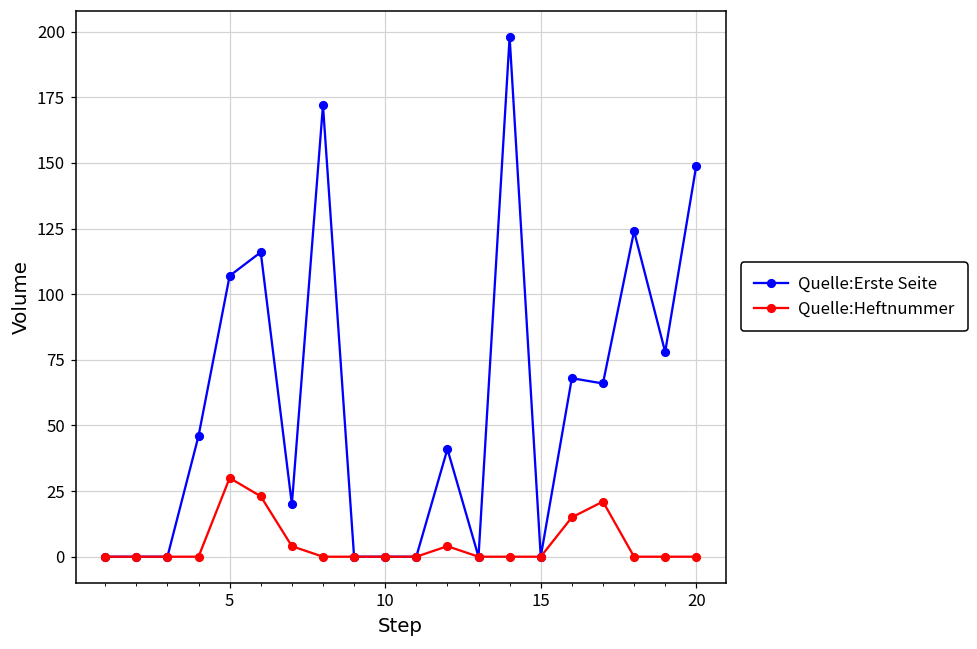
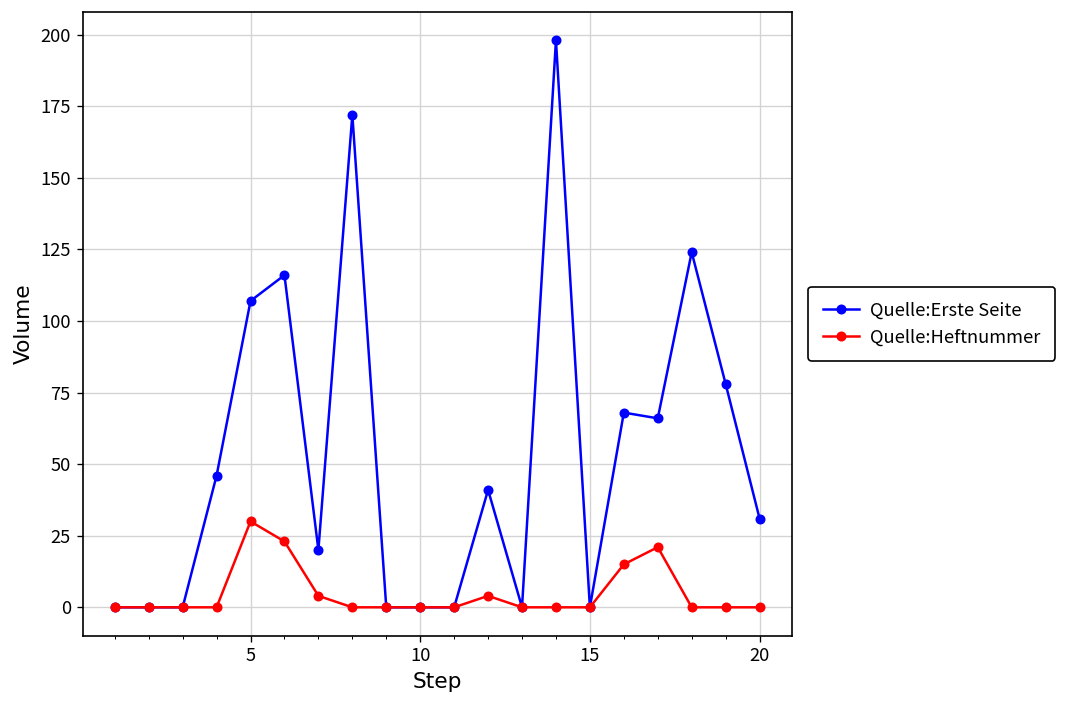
  {
    "Quelle:Erste Seite": {
      "5": 107,
-     "20": 149
+     "20": 31
    },
    "Quelle:Heftnummer": {
      "5": 30,
      "20": 0
    }
  }
